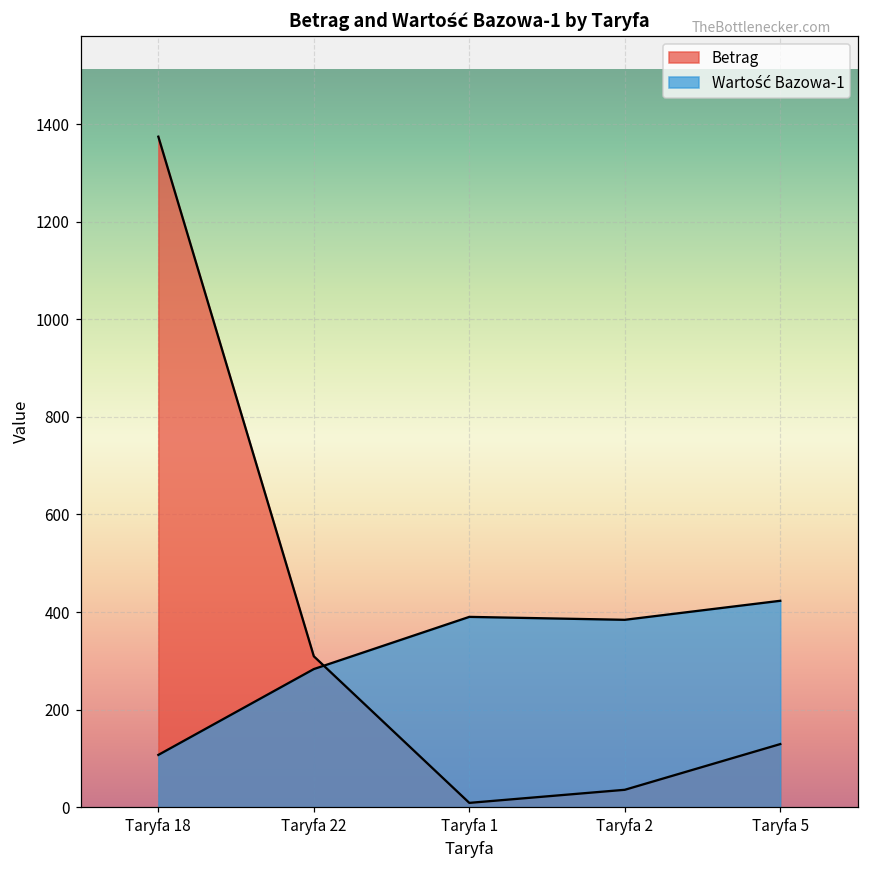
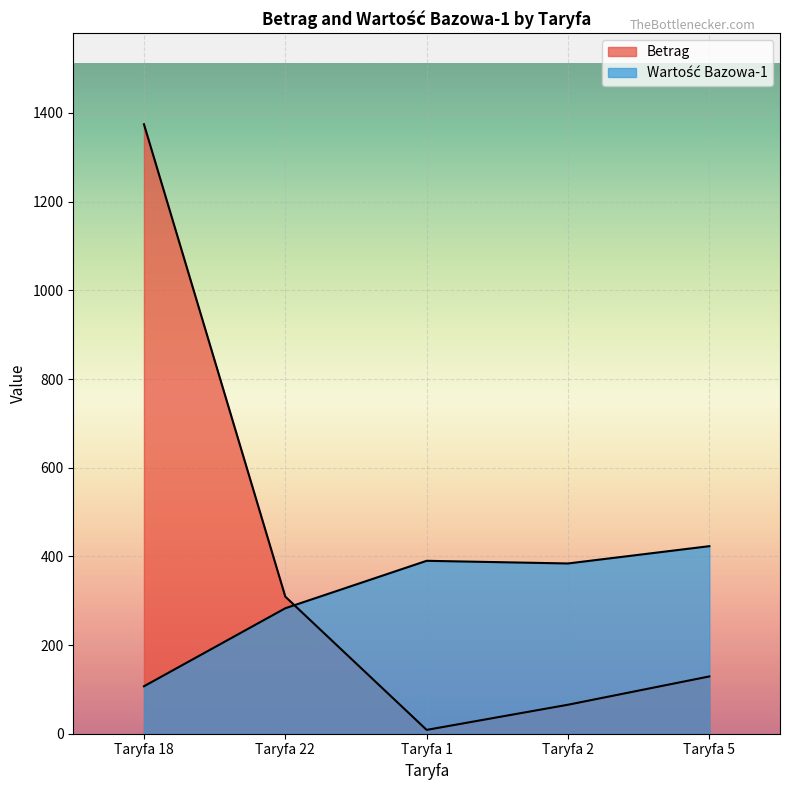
  {
    "Betrag": {
      "Taryfa 18": 1370,
      "Taryfa 22": 310,
      "Taryfa 1": 10,
-     "Taryfa 2": 40,
+     "Taryfa 2": 70,
      "Taryfa 5": 130
    },
    "Wartość Bazowa-1": {
      "Taryfa 18": 110,
      "Taryfa 22": 280,
      "Taryfa 1": 390,
      "Taryfa 2": 380,
      "Taryfa 5": 420
    }
  }
